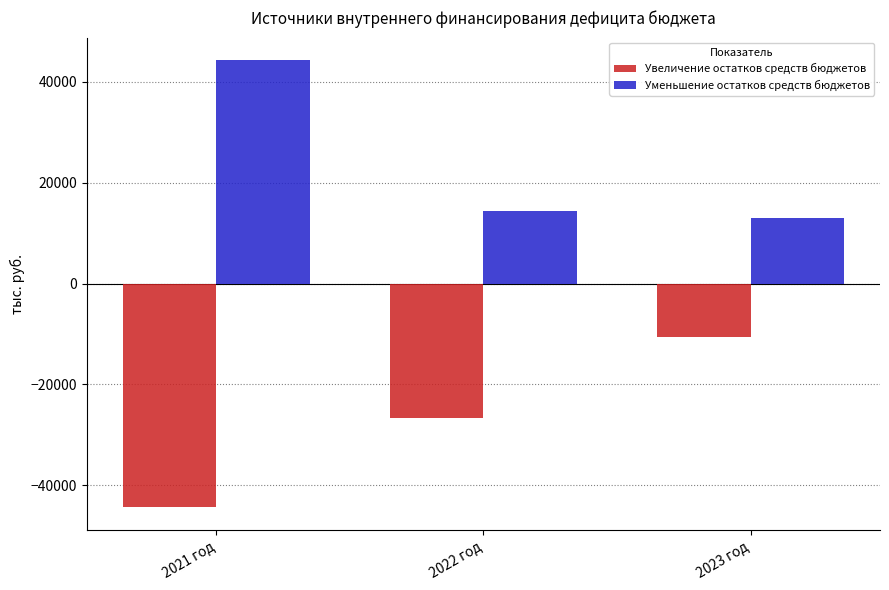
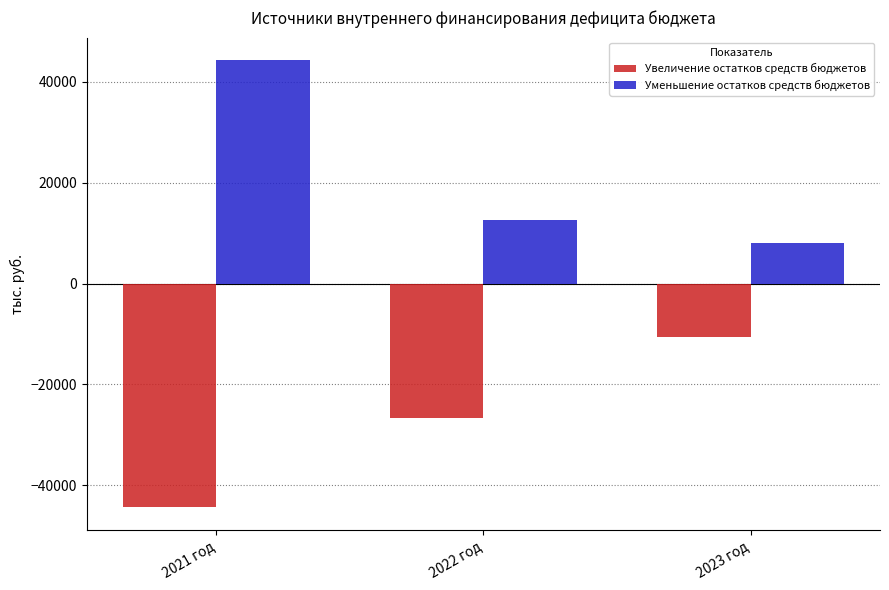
  {
    "Увеличение остатков средств бюджетов": {
      "2021 год": -44000,
      "2022 год": -27000,
      "2023 год": -11000
    },
    "Уменьшение остатков средств бюджетов": {
      "2021 год": 44000,
-     "2022 год": 14000,
-     "2023 год": 13000
+     "2022 год": 13000,
+     "2023 год": 8000
    }
  }
